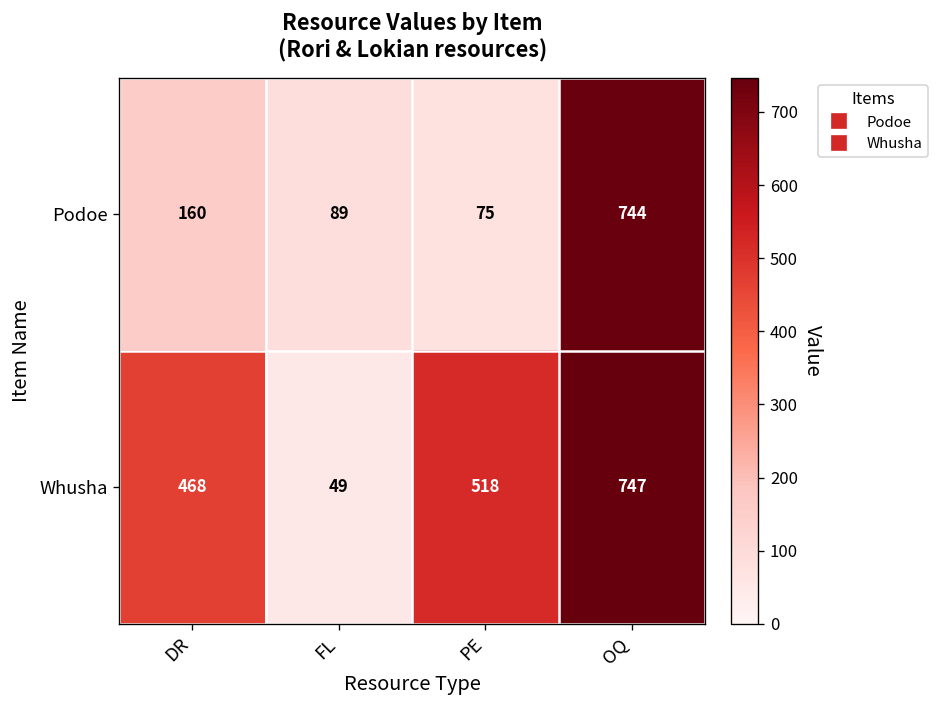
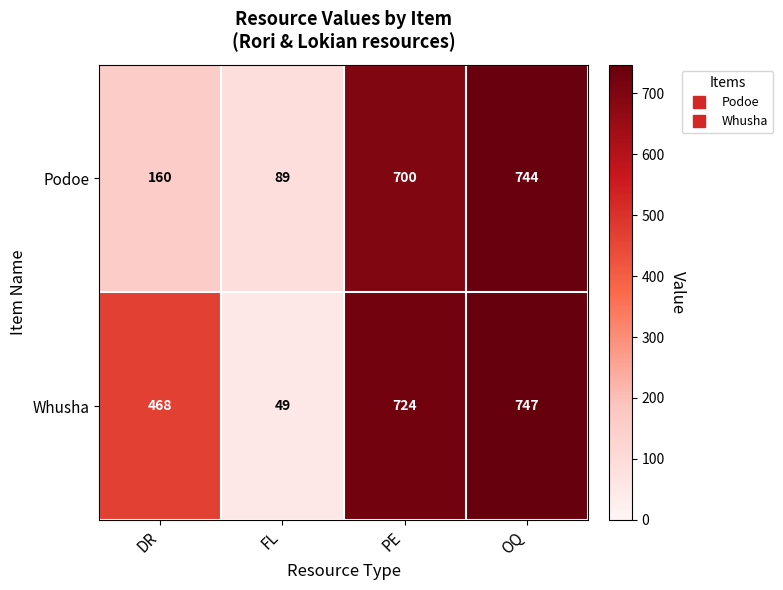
  {
    "Podoe": {
      "DR": 160,
      "FL": 89,
-     "PE": 75,
+     "PE": 700,
      "OQ": 744
    },
    "Whusha": {
      "DR": 468,
      "FL": 49,
-     "PE": 518,
+     "PE": 724,
      "OQ": 747
    }
  }
